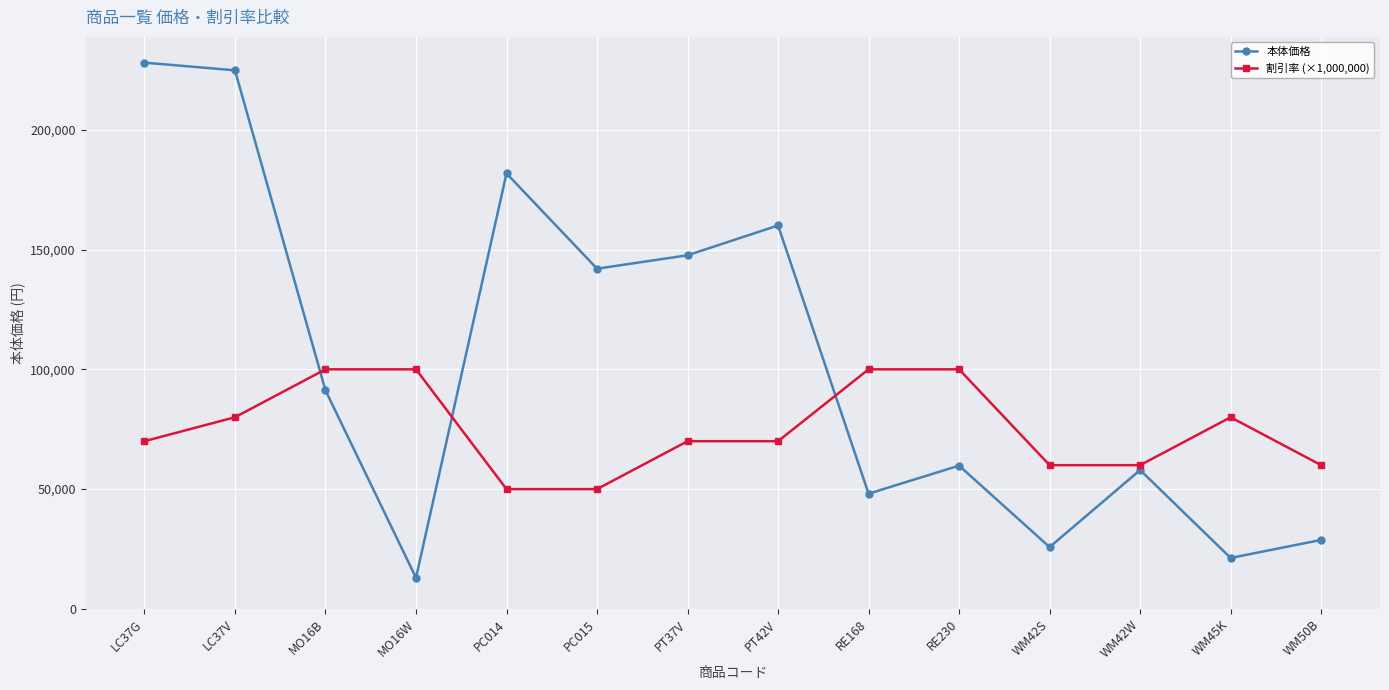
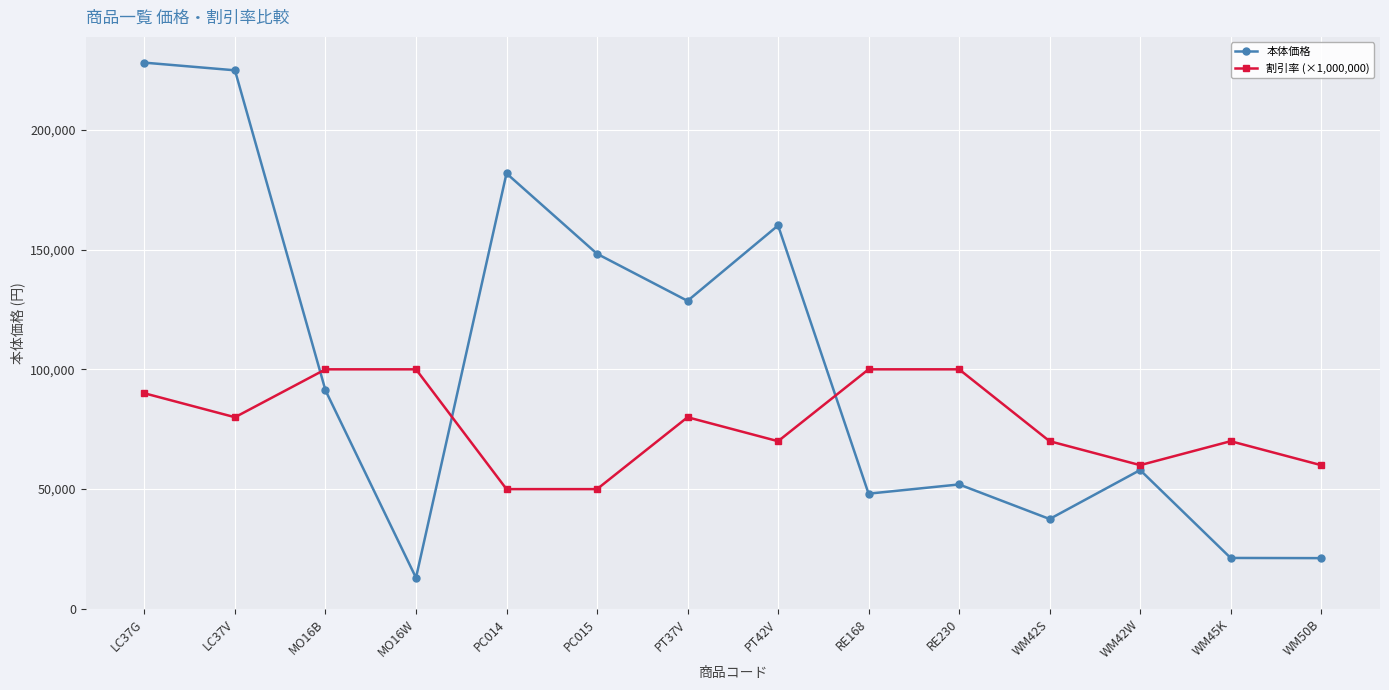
  {
    "本体価格": {
      "LC37G": "228,000",
      "LC37V": "225,000",
      "MO16B": "91,000",
      "MO16W": "13,000",
      "PC014": "182,000",
-     "PC015": "142,000",
-     "PT37V": "148,000",
+     "PC015": "148,000",
+     "PT37V": "129,000",
      "PT42V": "160,000",
      "RE168": "48,000",
-     "RE230": "60,000",
-     "WM42S": "26,000",
+     "RE230": "52,000",
+     "WM42S": "38,000",
      "WM42W": "58,000",
      "WM45K": "21,000",
-     "WM50B": "29,000"
+     "WM50B": "21,000"
    },
    "割引率 (×1,000,000)": {
-     "LC37G": "70,000",
+     "LC37G": "90,000",
      "LC37V": "80,000",
      "MO16B": "100,000",
      "MO16W": "100,000",
      "PC014": "50,000",
      "PC015": "50,000",
-     "PT37V": "70,000",
+     "PT37V": "80,000",
      "PT42V": "70,000",
      "RE168": "100,000",
      "RE230": "100,000",
-     "WM42S": "60,000",
+     "WM42S": "70,000",
      "WM42W": "60,000",
-     "WM45K": "80,000",
+     "WM45K": "70,000",
      "WM50B": "60,000"
    }
  }
